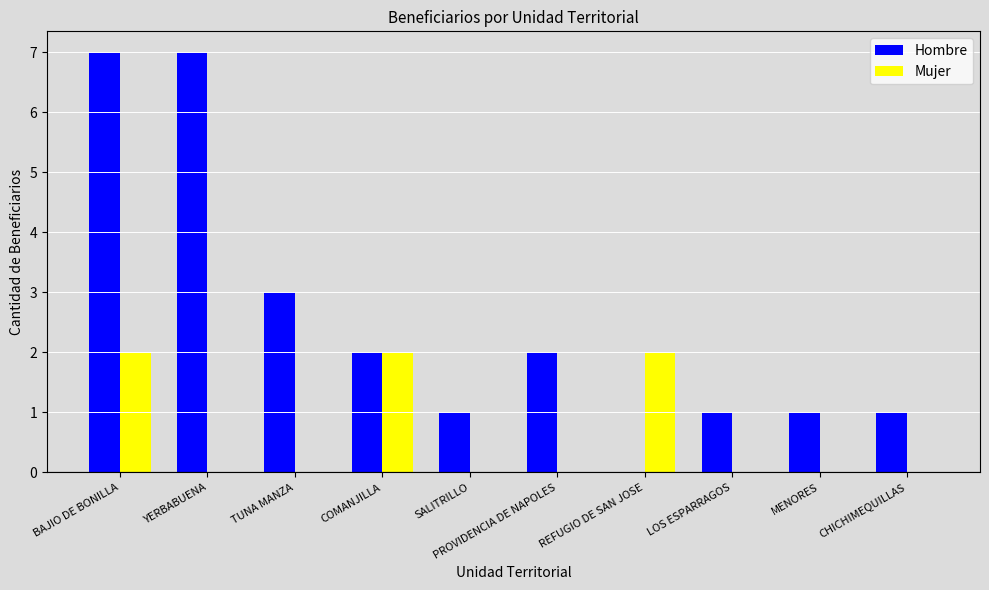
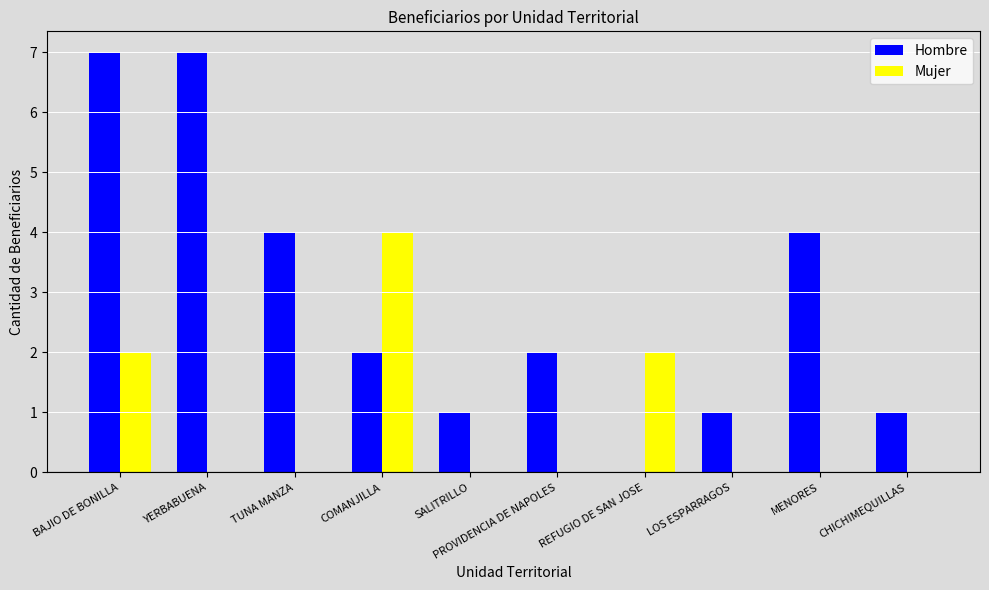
  {
    "Hombre": {
      "BAJIO DE BONILLA": 7,
      "YERBABUENA": 7,
-     "TUNA MANZA": 3,
+     "TUNA MANZA": 4,
      "COMANJILLA": 2,
      "SALITRILLO": 1,
      "PROVIDENCIA DE NAPOLES": 2,
      "REFUGIO DE SAN JOSE": 0,
      "LOS ESPARRAGOS": 1,
-     "MENORES": 1,
+     "MENORES": 4,
      "CHICHIMEQUILLAS": 1
    },
    "Mujer": {
      "BAJIO DE BONILLA": 2,
      "YERBABUENA": 0,
      "TUNA MANZA": 0,
-     "COMANJILLA": 2,
+     "COMANJILLA": 4,
      "SALITRILLO": 0,
      "PROVIDENCIA DE NAPOLES": 0,
      "REFUGIO DE SAN JOSE": 2,
      "LOS ESPARRAGOS": 0,
      "MENORES": 0,
      "CHICHIMEQUILLAS": 0
    }
  }
